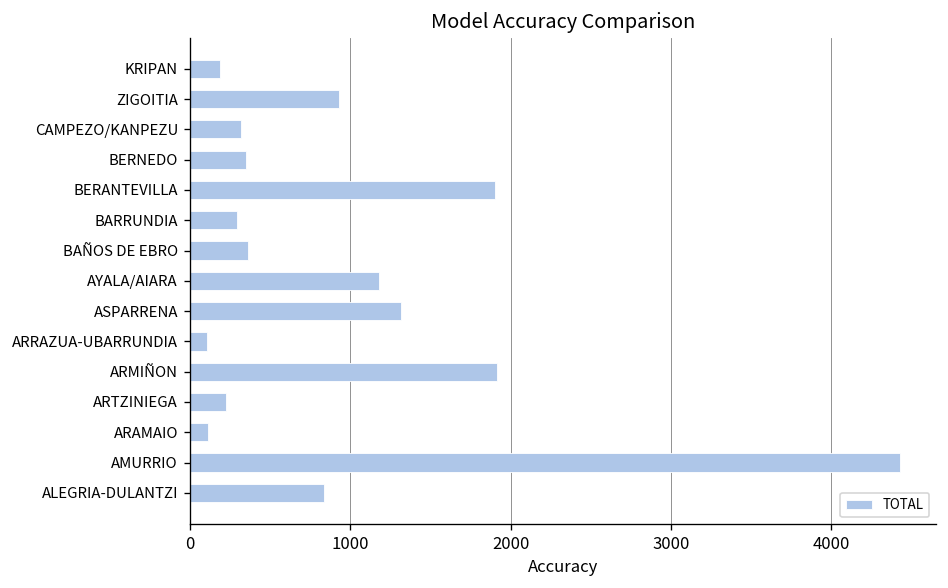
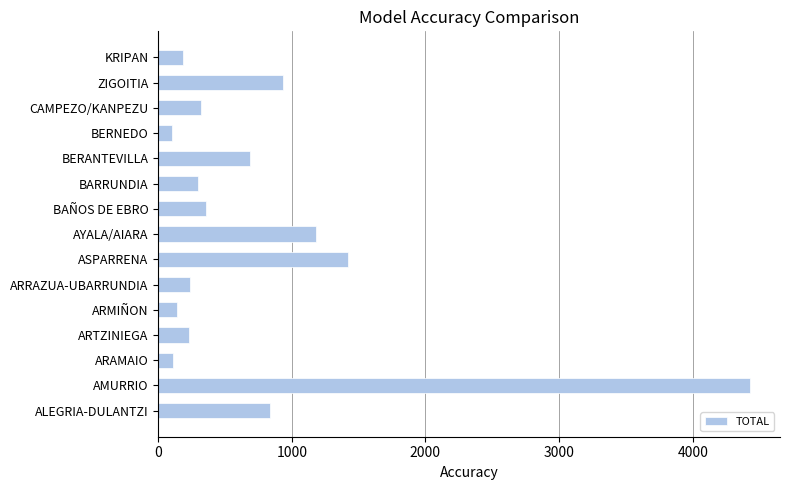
  {
    "KRIPAN": 190,
    "ZIGOITIA": 930,
    "CAMPEZO/KANPEZU": 320,
-   "BERNEDO": 350,
-   "BERANTEVILLA": 1900,
+   "BERNEDO": 110,
+   "BERANTEVILLA": 690,
    "BARRUNDIA": 300,
    "BAÑOS DE EBRO": 360,
    "AYALA/AIARA": 1180,
-   "ASPARRENA": 1320,
-   "ARRAZUA-UBARRUNDIA": 110,
-   "ARMIÑON": 1910,
+   "ASPARRENA": 1420,
+   "ARRAZUA-UBARRUNDIA": 240,
+   "ARMIÑON": 140,
    "ARTZINIEGA": 230,
    "ARAMAIO": 110,
    "AMURRIO": 4430,
    "ALEGRIA-DULANTZI": 840
  }
